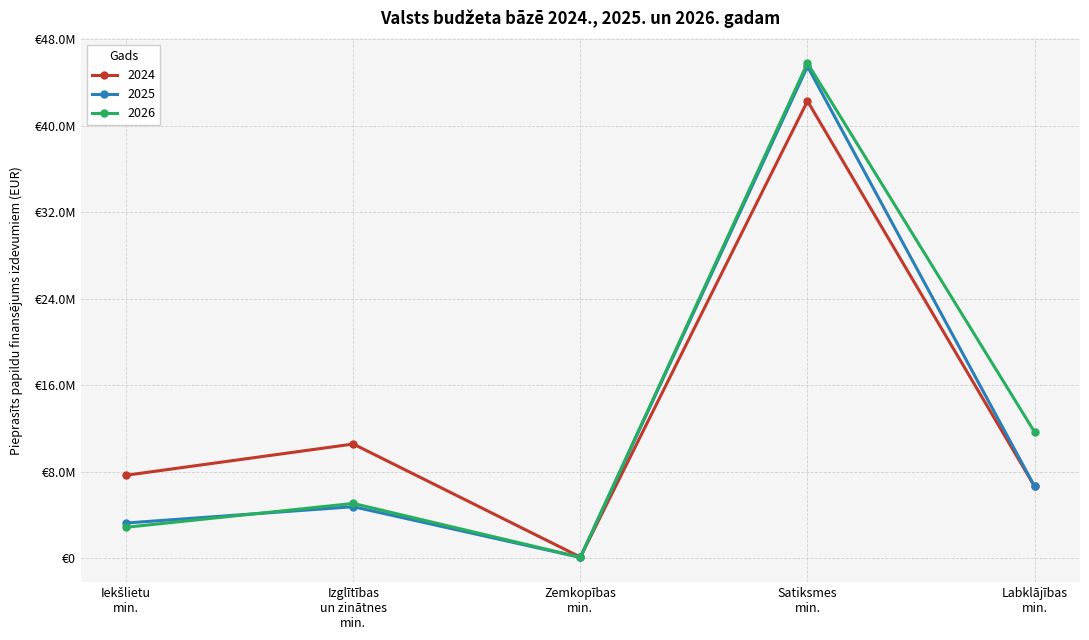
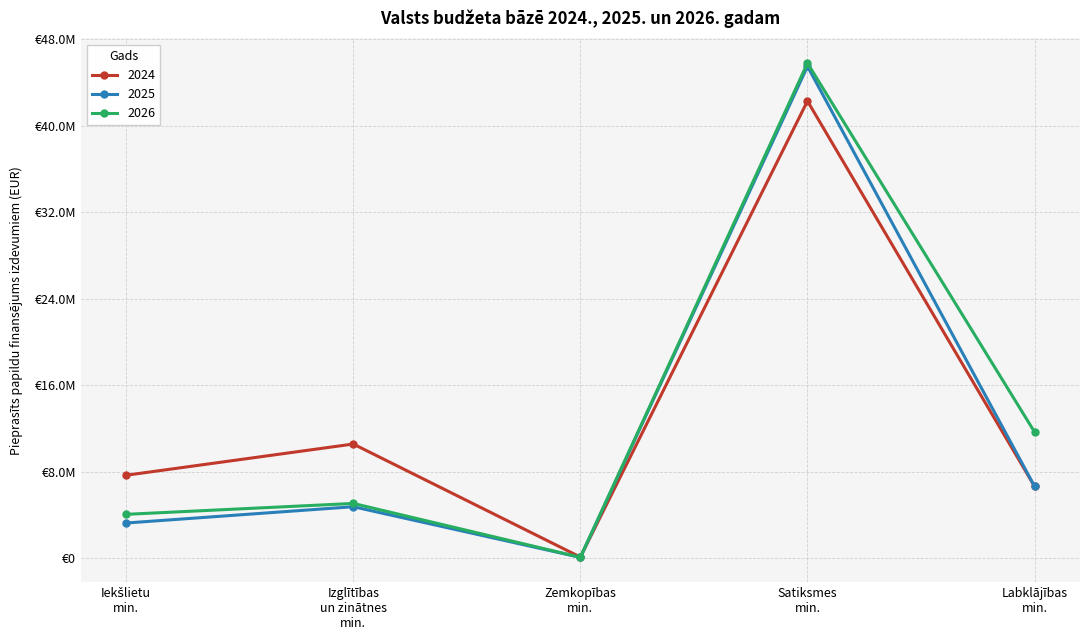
  {
    "2024": {
      "Iekšlietu min.": "€7700000",
      "Izglītības un zinātnes min.": "€10600000",
      "Satiksmes min.": "€42300000"
    },
    "2025": {
      "Iekšlietu min.": "€3300000",
      "Izglītības un zinātnes min.": "€4800000",
      "Satiksmes min.": "€45500000"
    },
    "2026": {
-     "Iekšlietu min.": "€2900000",
+     "Iekšlietu min.": "€4100000",
      "Izglītības un zinātnes min.": "€5100000",
      "Satiksmes min.": "€45800000",
      "Labklājības min.": "€11700000"
    }
  }
